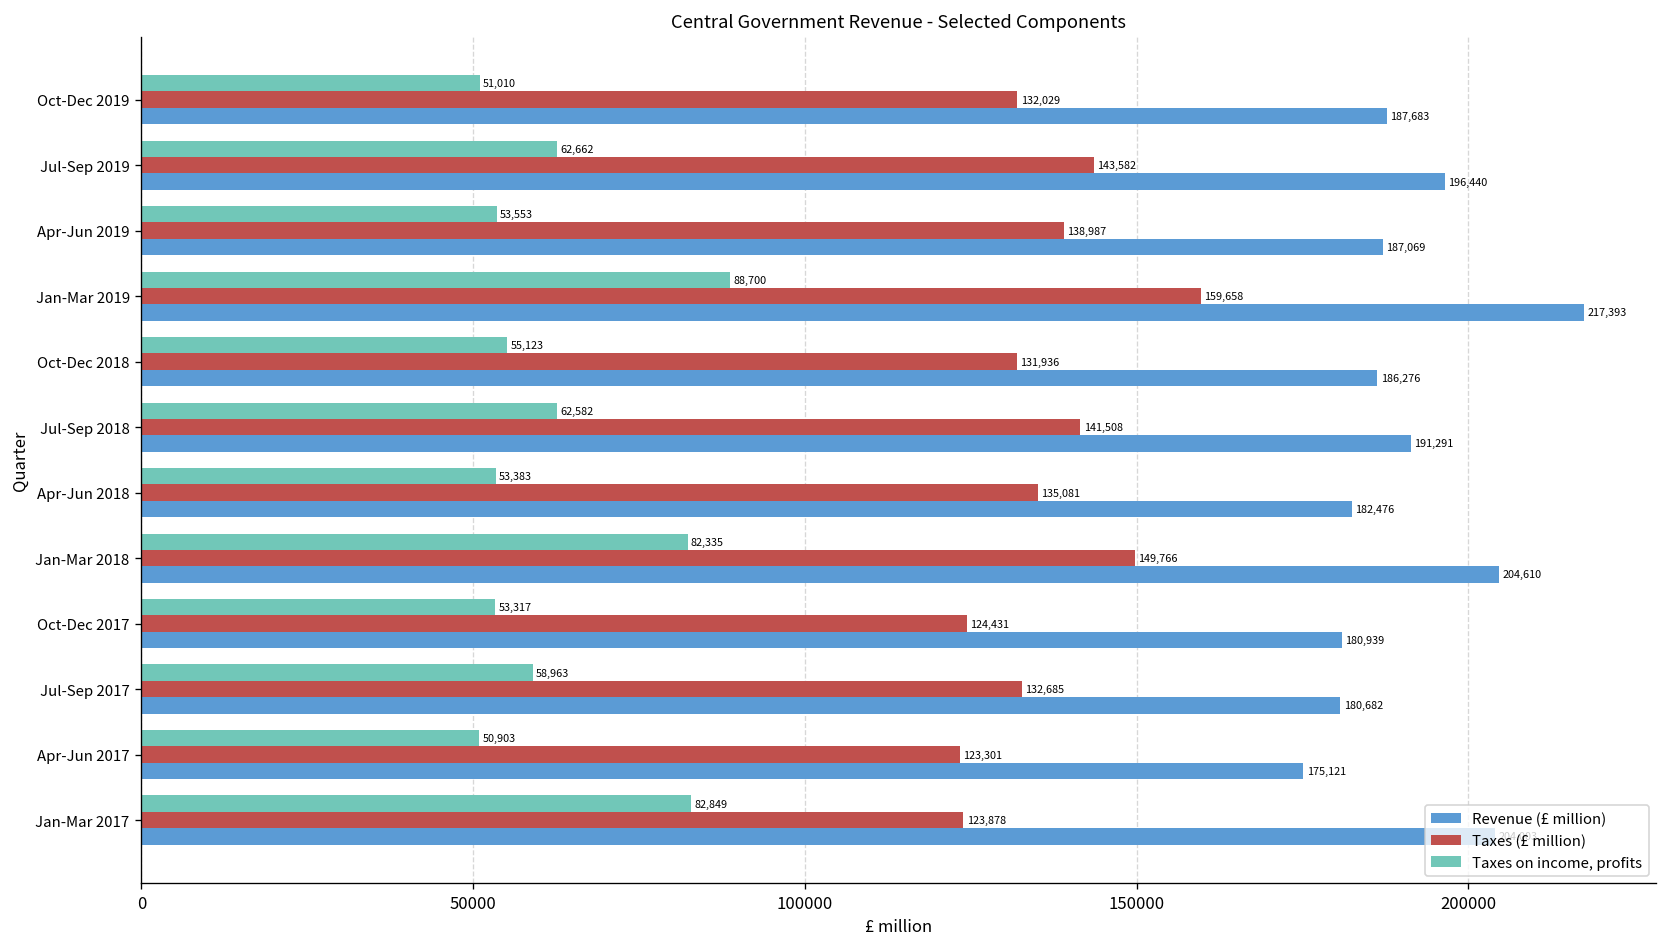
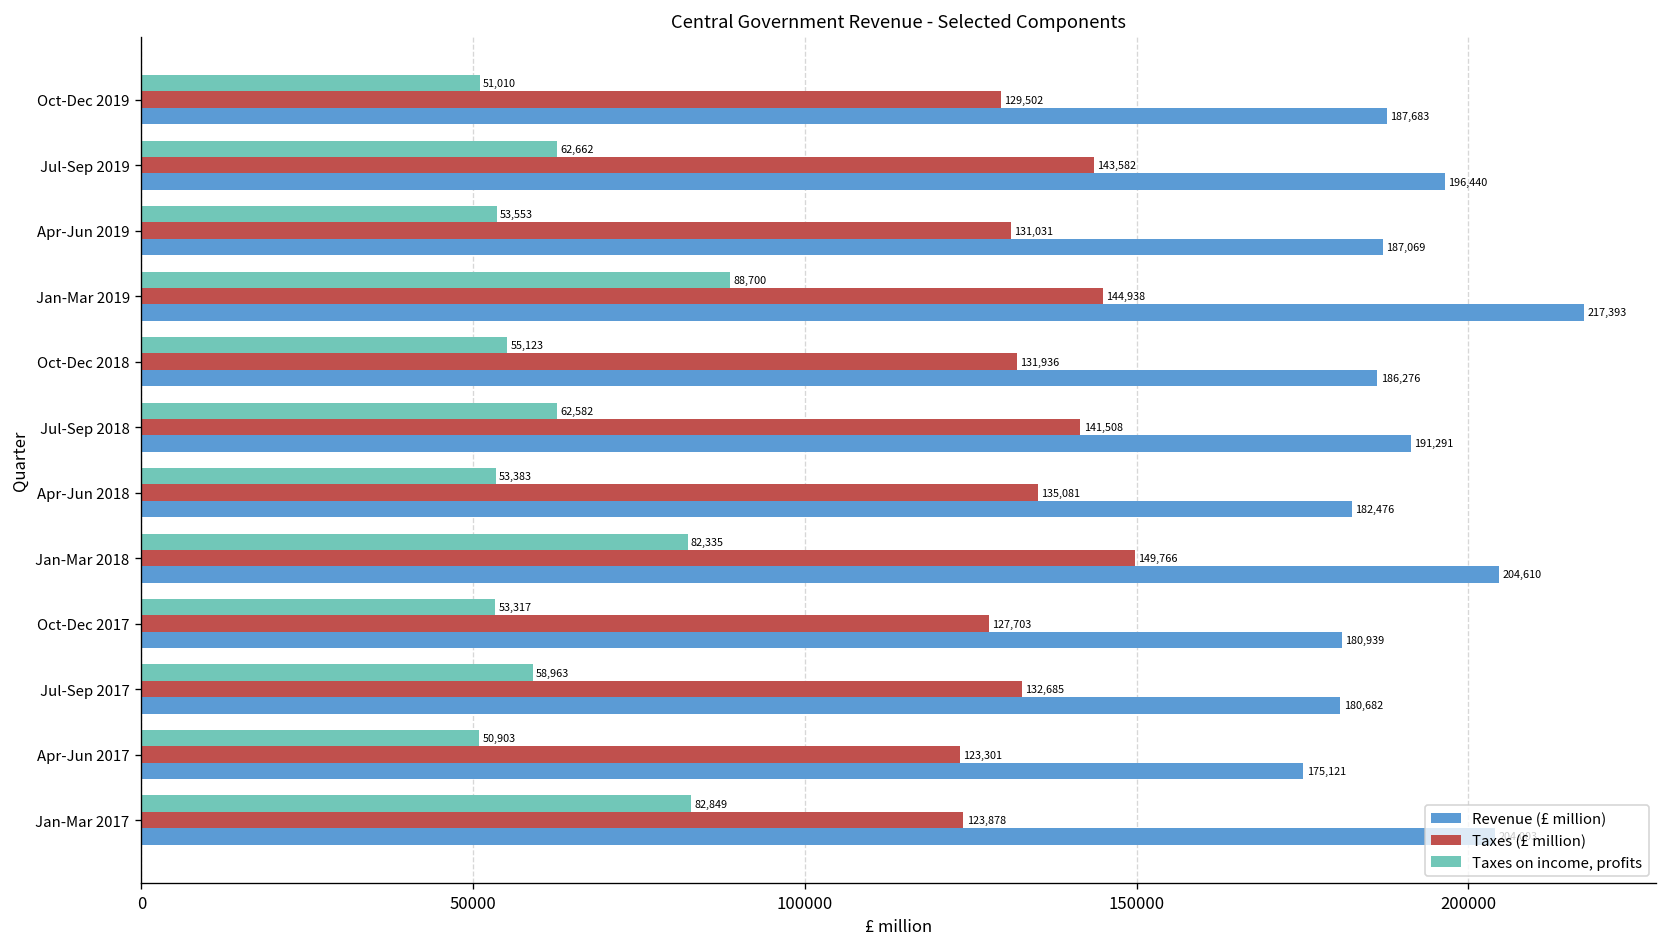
  {
    "Taxes (£ million)": {
-     "Oct-Dec 2019": "132,029",
+     "Oct-Dec 2019": "129,502",
      "Jul-Sep 2019": "143,582",
-     "Apr-Jun 2019": "138,987",
-     "Jan-Mar 2019": "159,658",
+     "Apr-Jun 2019": "131,031",
+     "Jan-Mar 2019": "144,938",
      "Oct-Dec 2018": "131,936",
      "Jul-Sep 2018": "141,508",
      "Apr-Jun 2018": "135,081",
      "Jan-Mar 2018": "149,766",
-     "Oct-Dec 2017": "124,431",
+     "Oct-Dec 2017": "127,703",
      "Jul-Sep 2017": "132,685",
      "Apr-Jun 2017": "123,301",
      "Jan-Mar 2017": "123,878"
    }
  }
